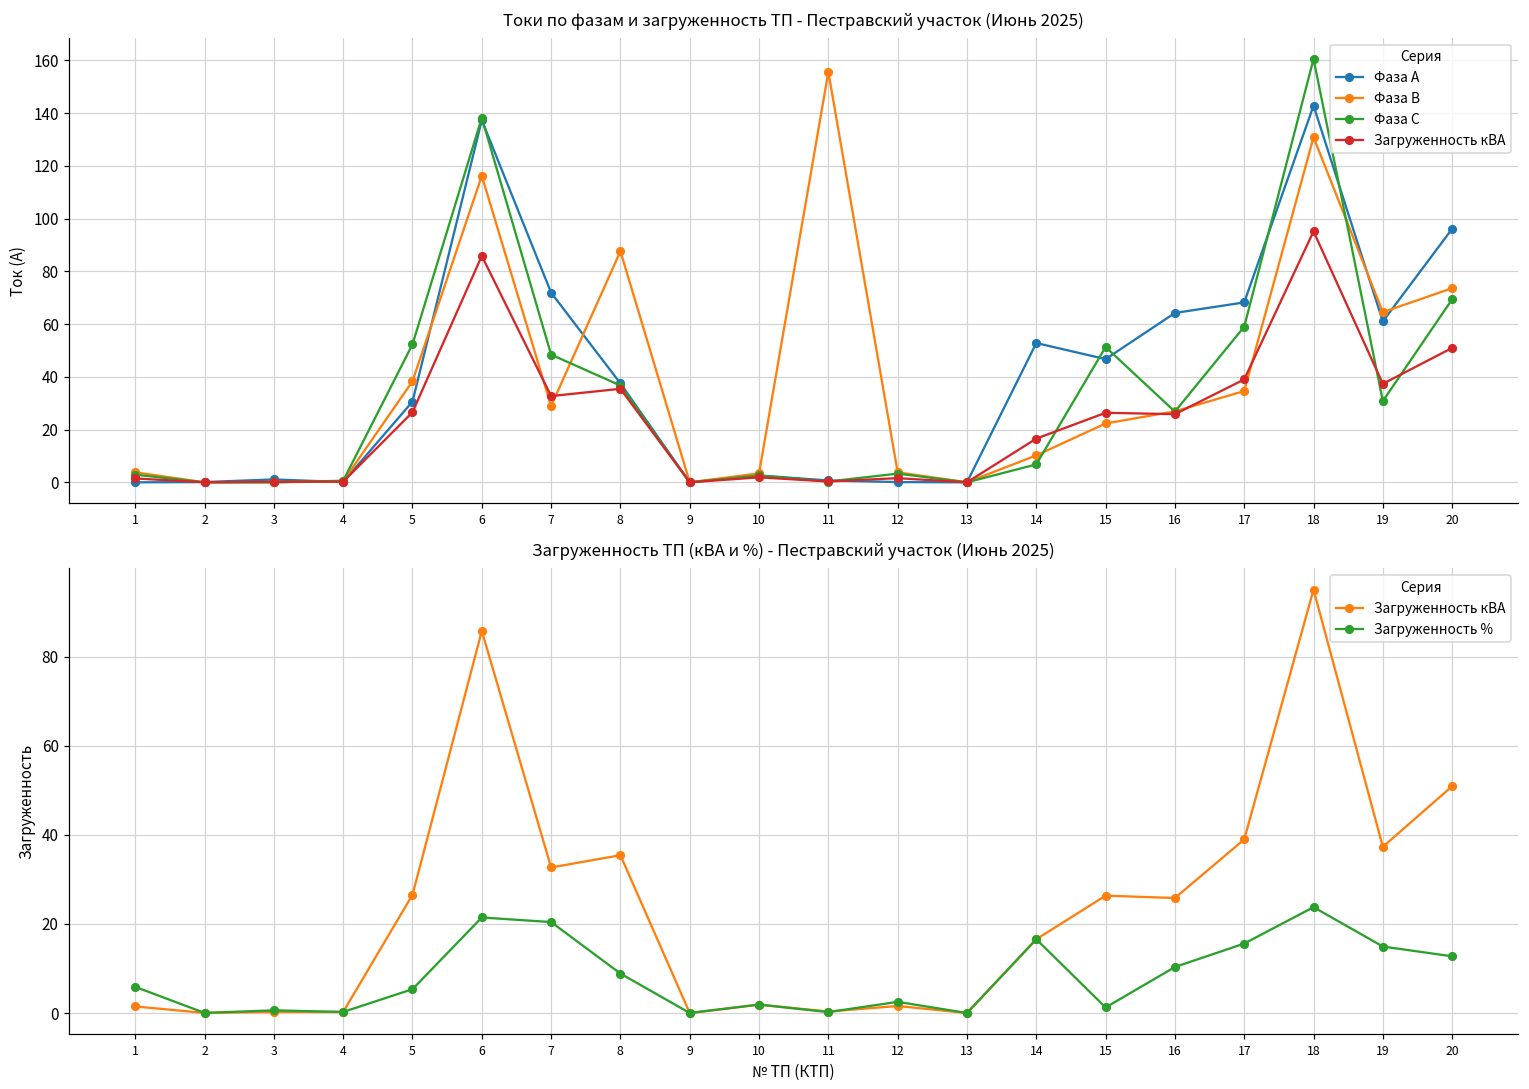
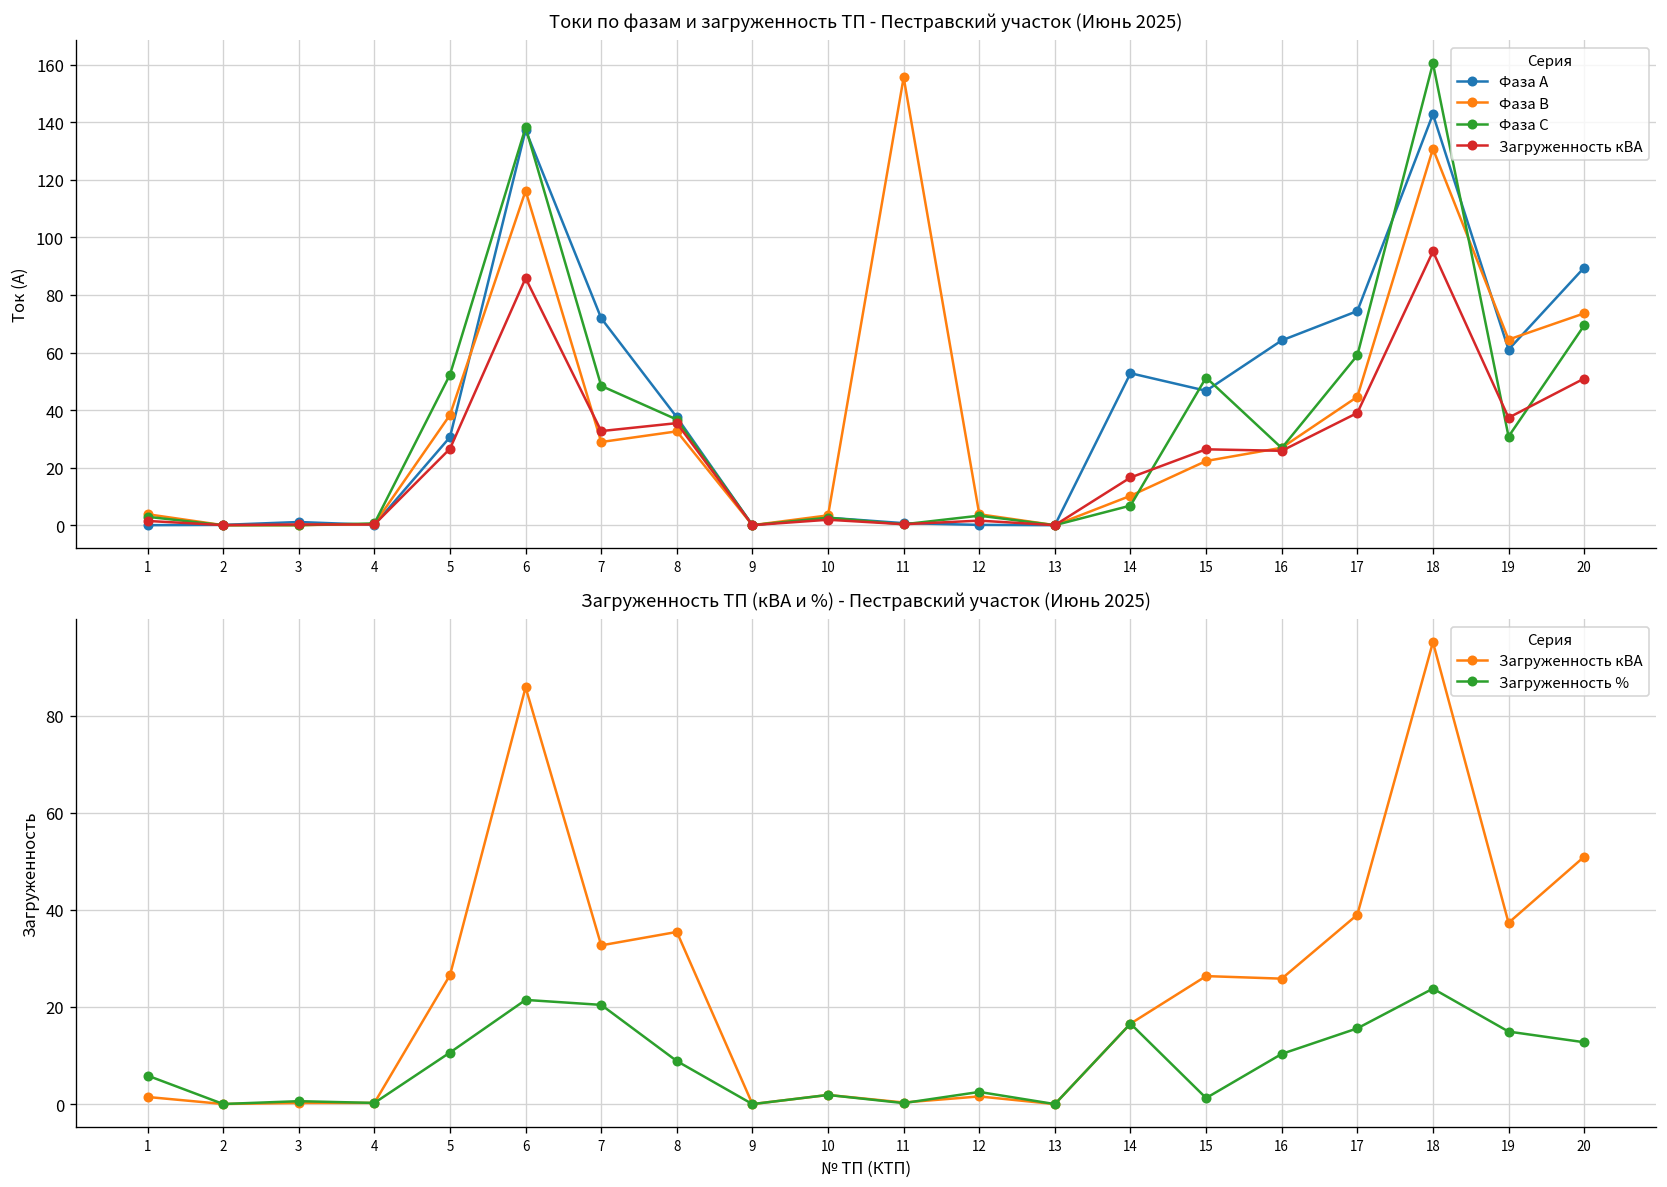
  {
    "Токи по фазам и загруженность ТП - Пестравский участок (Июнь 2025)": {
      "Фаза А": {
        "1": 0,
        "5": 31,
        "7": 72,
        "12": 0,
        "14": 53,
        "15": 47,
        "16": 64,
-       "17": 68,
+       "17": 74,
        "18": 143,
        "19": 61,
-       "20": 96
+       "20": 90
      },
      "Фаза В": {
        "5": 38,
        "6": 116,
        "7": 29,
-       "8": 88,
+       "8": 33,
        "11": 156,
        "14": 10,
        "15": 22,
-       "17": 35,
+       "17": 45,
        "18": 131,
        "19": 65,
        "20": 74
      },
      "Фаза С": {
        "5": 52,
        "7": 48,
        "14": 7,
        "15": 51,
        "17": 59,
        "18": 161,
        "19": 31,
        "20": 69
      }
    },
    "Загруженность ТП (кВА и %) - Пестравский участок (Июнь 2025)": {
      "Загруженность кВА": {
        "1": 1,
        "5": 27,
        "6": 86,
        "7": 33,
        "8": 35,
        "12": 2,
        "15": 26,
        "16": 26,
        "17": 39,
        "18": 95,
        "19": 37,
        "20": 51
      },
      "Загруженность %": {
        "1": 6,
-       "5": 5,
+       "5": 11,
        "6": 21,
        "7": 20,
        "8": 9,
        "12": 3,
        "15": 1,
        "16": 10,
        "17": 16,
        "18": 24,
        "19": 15,
        "20": 13
      }
    }
  }
